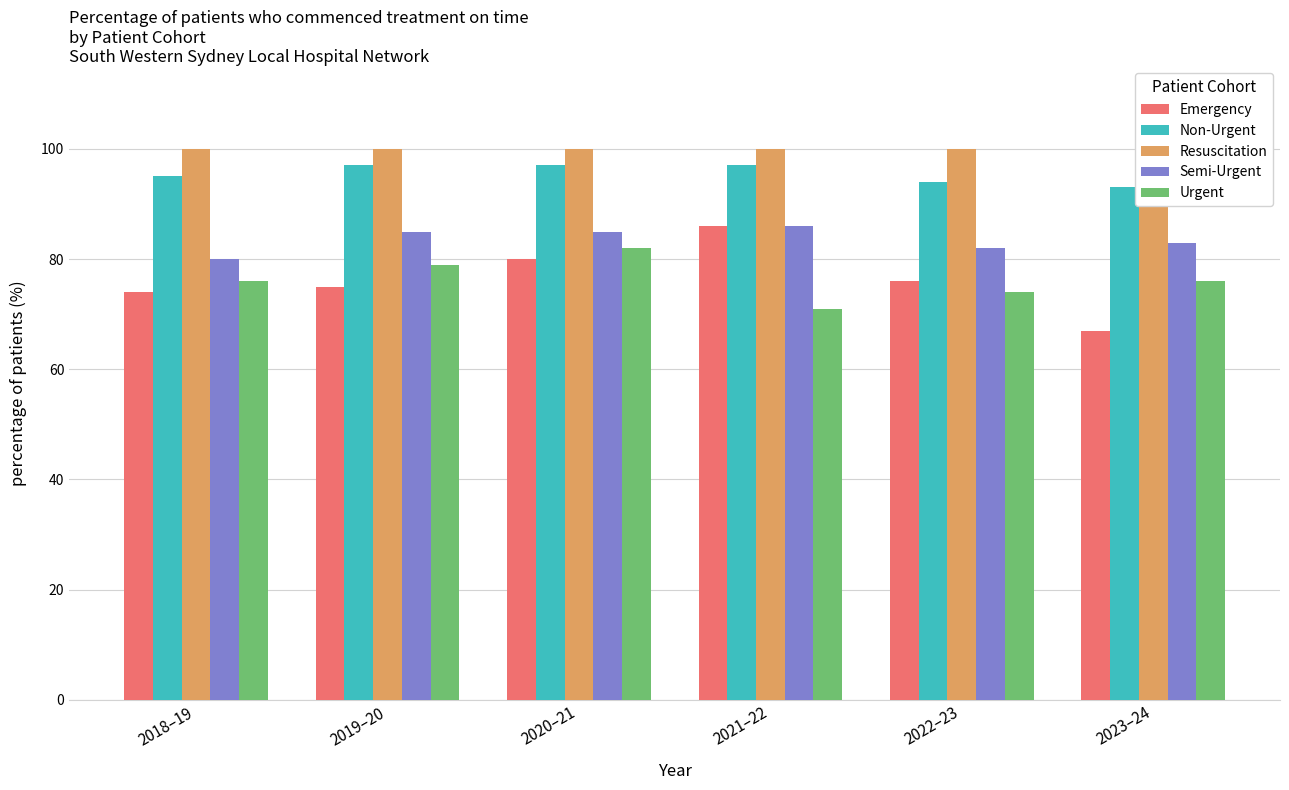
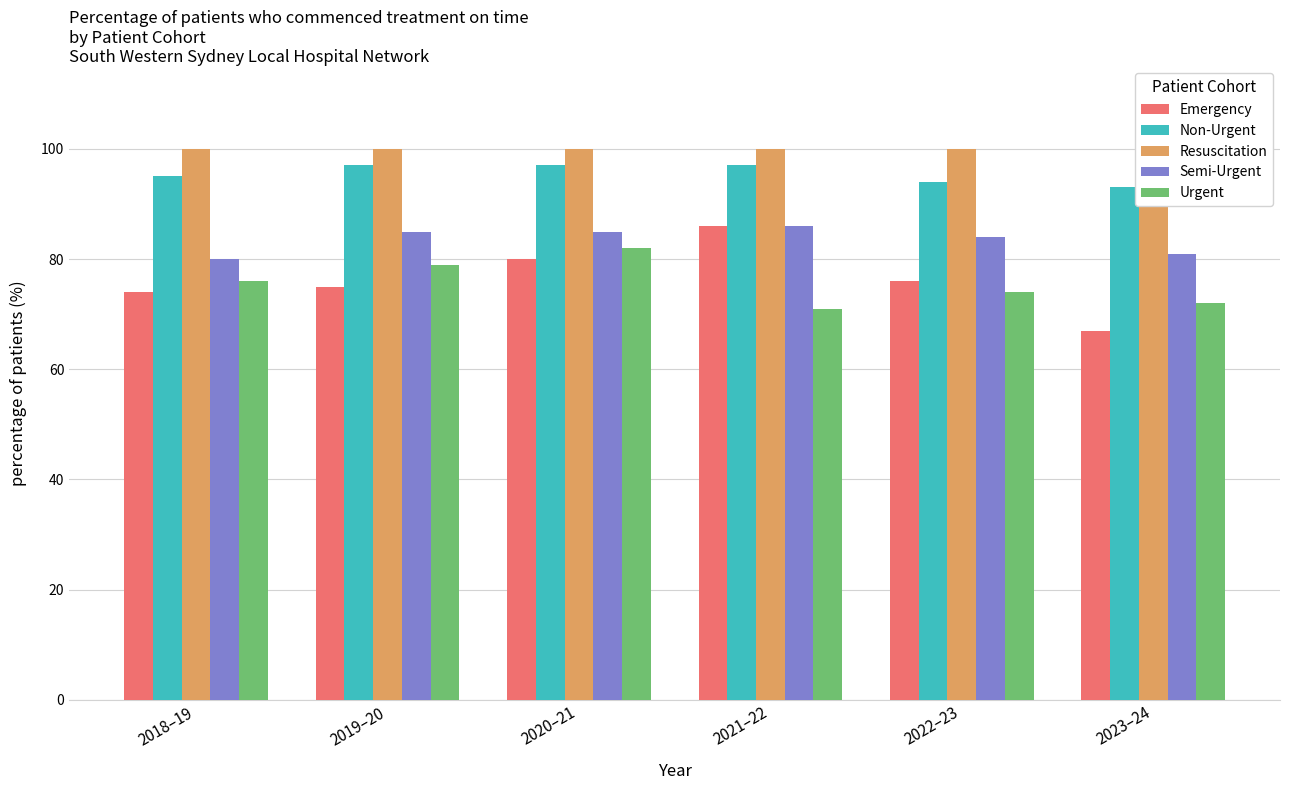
  {
    "Non-Urgent": {
      "2018–19": 95,
      "2019–20": 97,
      "2020–21": 97,
      "2021–22": 97,
      "2022–23": 94,
      "2023–24": 93
    },
    "Semi-Urgent": {
      "2018–19": 80,
      "2019–20": 85,
      "2020–21": 85,
      "2021–22": 86,
-     "2022–23": 82,
-     "2023–24": 83
+     "2022–23": 84,
+     "2023–24": 81
    },
    "Urgent": {
      "2018–19": 76,
      "2019–20": 79,
      "2020–21": 82,
      "2021–22": 71,
      "2022–23": 74,
-     "2023–24": 76
+     "2023–24": 72
    }
  }
